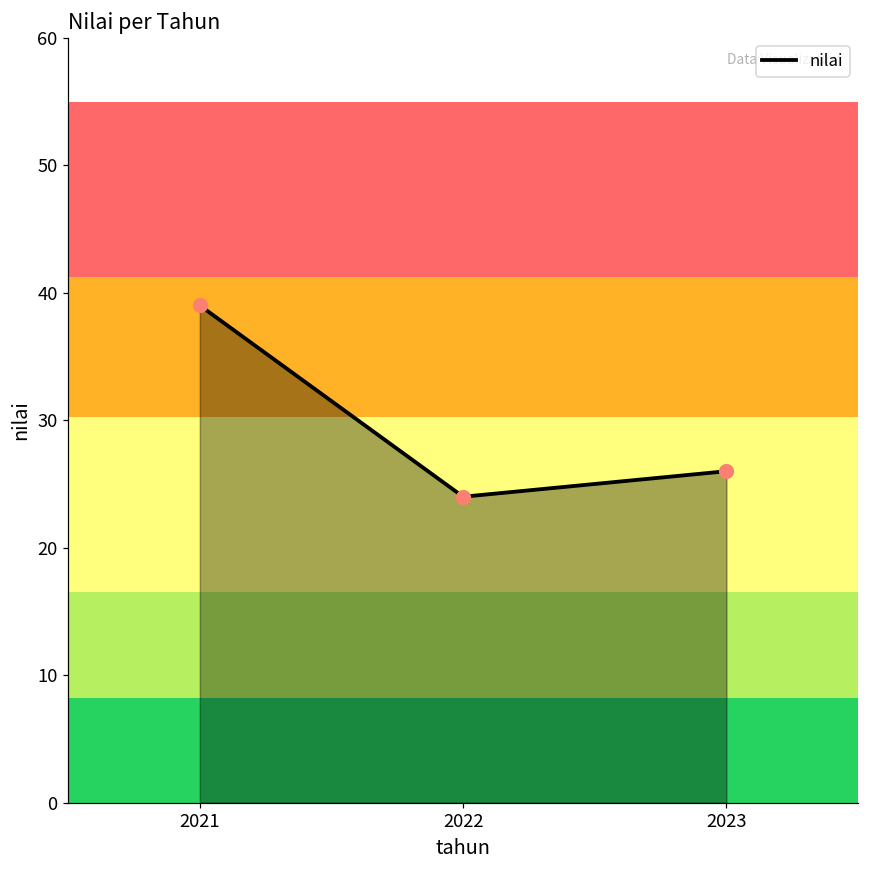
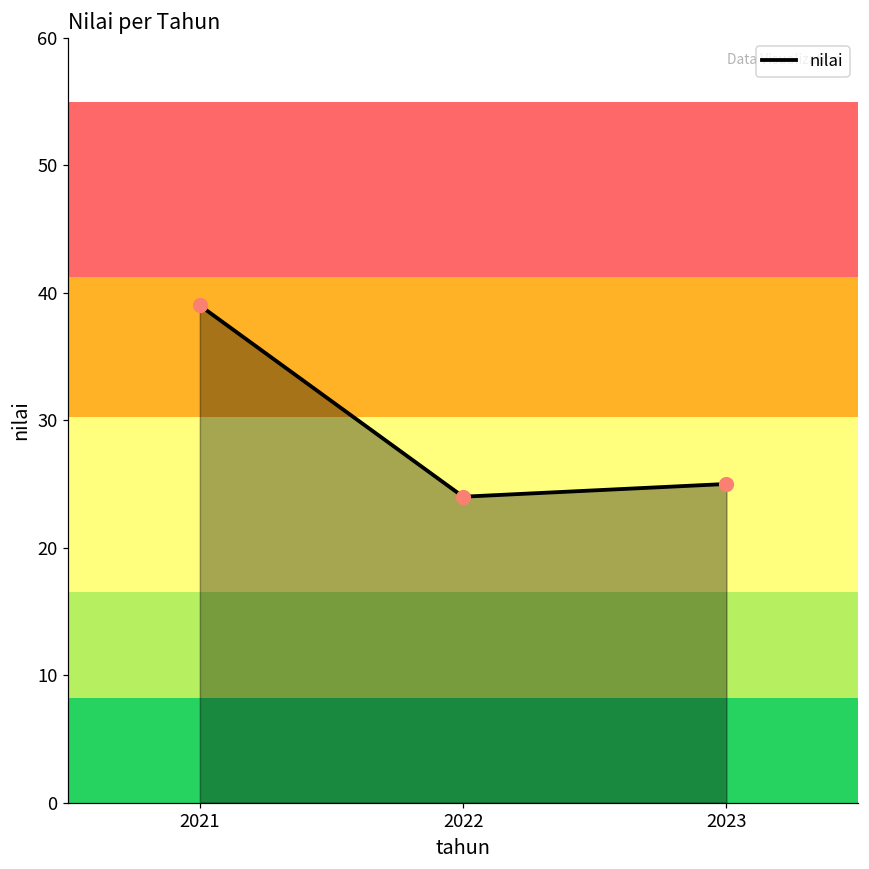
  {
    "2021": 39,
    "2022": 24,
-   "2023": 26
+   "2023": 25
  }
